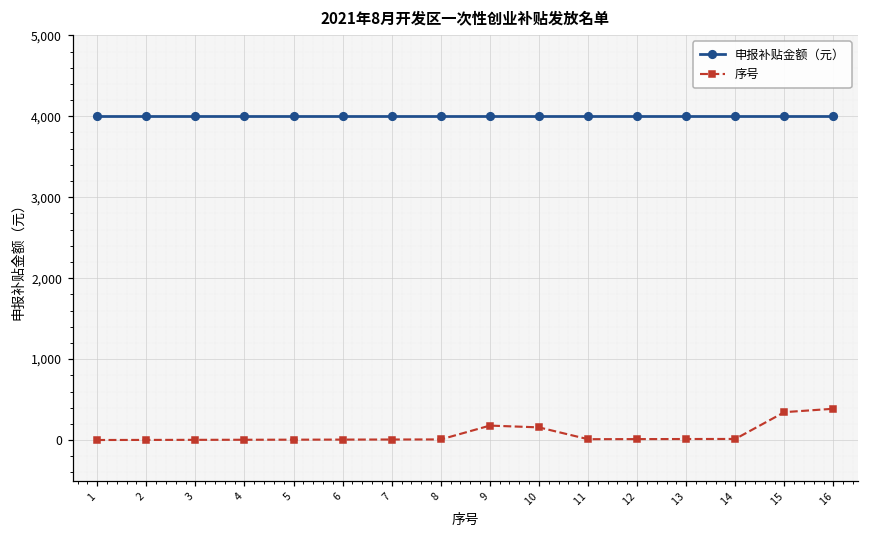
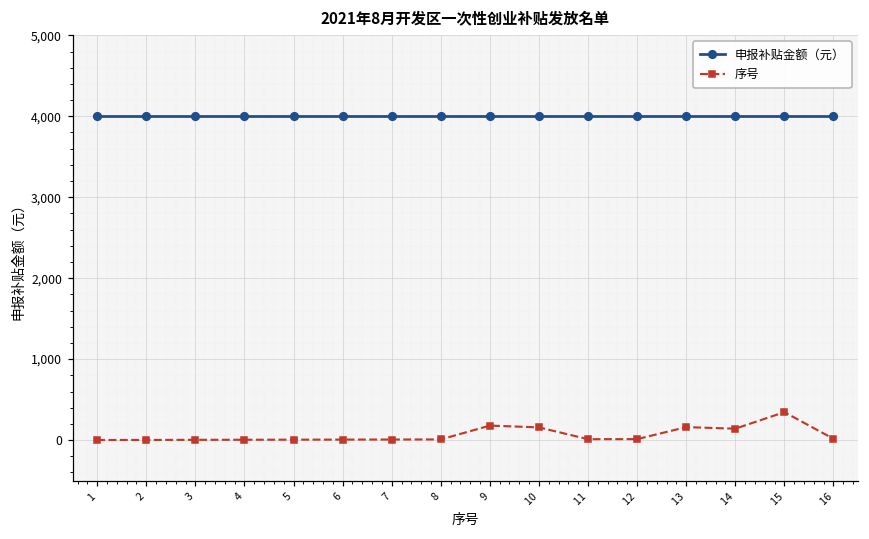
  {
    "申报补贴金额（元）": {
      "1": "4,000",
      "2": "4,000",
      "3": "4,000",
      "4": "4,000",
      "5": "4,000",
      "6": "4,000",
      "7": "4,000",
      "8": "4,000",
      "9": "4,000",
      "10": "4,000",
      "11": "4,000",
      "12": "4,000",
      "13": "4,000",
      "14": "4,000",
      "15": "4,000",
      "16": "4,000"
    },
    "序号": {
      "1": "0",
      "2": "0",
      "3": "0",
      "4": "0",
      "5": "0",
      "6": "0",
      "7": "0",
      "8": "0",
      "9": "200",
      "10": "200",
      "11": "0",
      "12": "0",
-     "13": "0",
-     "14": "0",
+     "13": "200",
+     "14": "100",
      "15": "300",
-     "16": "400"
+     "16": "0"
    }
  }
